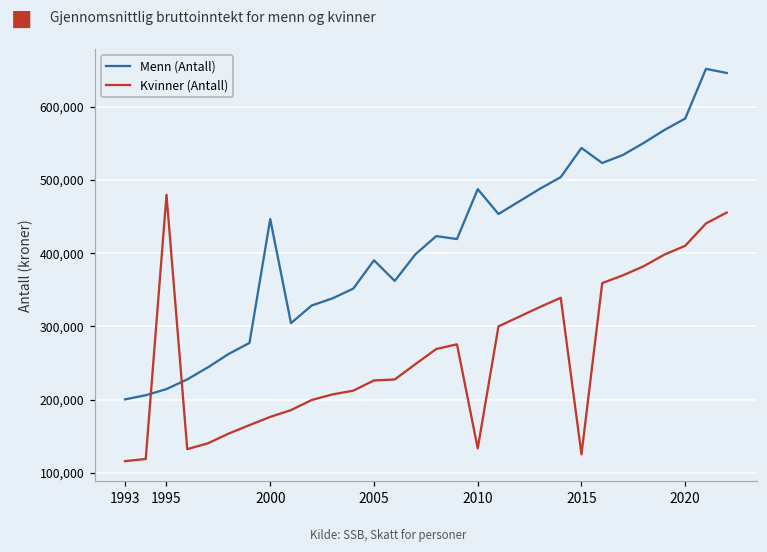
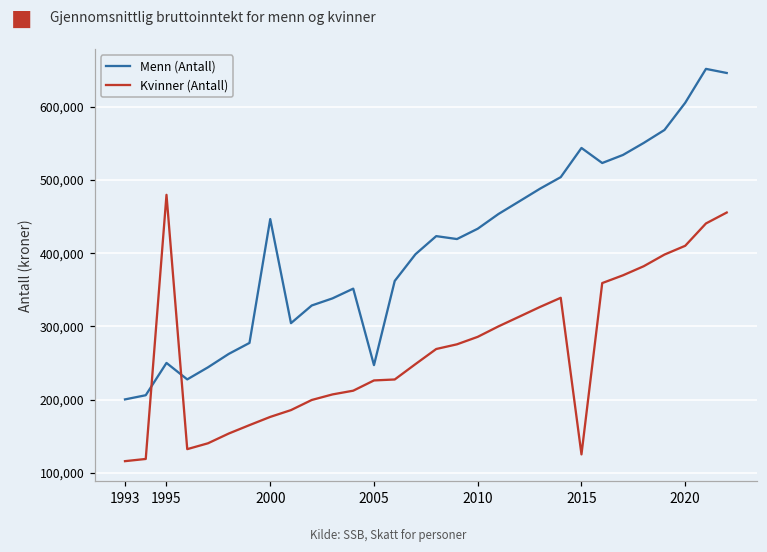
  {
    "Menn (Antall)": {
      "1993": "200,000",
-     "1995": "210,000",
+     "1995": "250,000",
      "2000": "450,000",
-     "2005": "390,000",
-     "2010": "490,000",
+     "2005": "250,000",
+     "2010": "430,000",
      "2015": "540,000",
-     "2020": "580,000"
+     "2020": "610,000"
    },
    "Kvinner (Antall)": {
      "1993": "120,000",
      "1995": "480,000",
      "2000": "180,000",
      "2005": "230,000",
-     "2010": "130,000",
+     "2010": "290,000",
      "2015": "130,000",
      "2020": "410,000"
    }
  }
